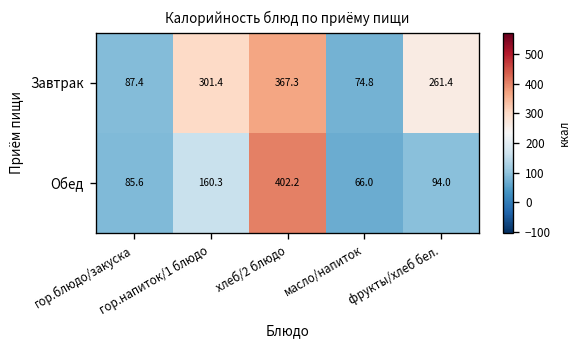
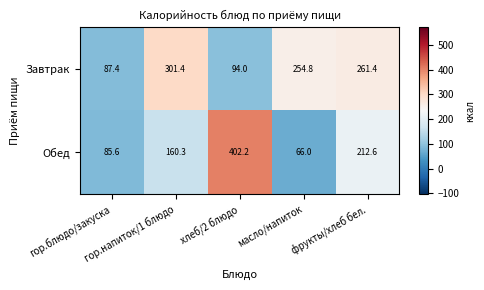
  {
    "Завтрак": {
      "гор.блюдо/закуска": 87.4,
      "гор.напиток/1 блюдо": 301.4,
-     "хлеб/2 блюдо": 367.3,
-     "масло/напиток": 74.8,
+     "хлеб/2 блюдо": 94.0,
+     "масло/напиток": 254.8,
      "фрукты/хлеб бел.": 261.4
    },
    "Обед": {
      "гор.блюдо/закуска": 85.6,
      "гор.напиток/1 блюдо": 160.3,
      "хлеб/2 блюдо": 402.2,
      "масло/напиток": 66.0,
-     "фрукты/хлеб бел.": 94.0
+     "фрукты/хлеб бел.": 212.6
    }
  }
